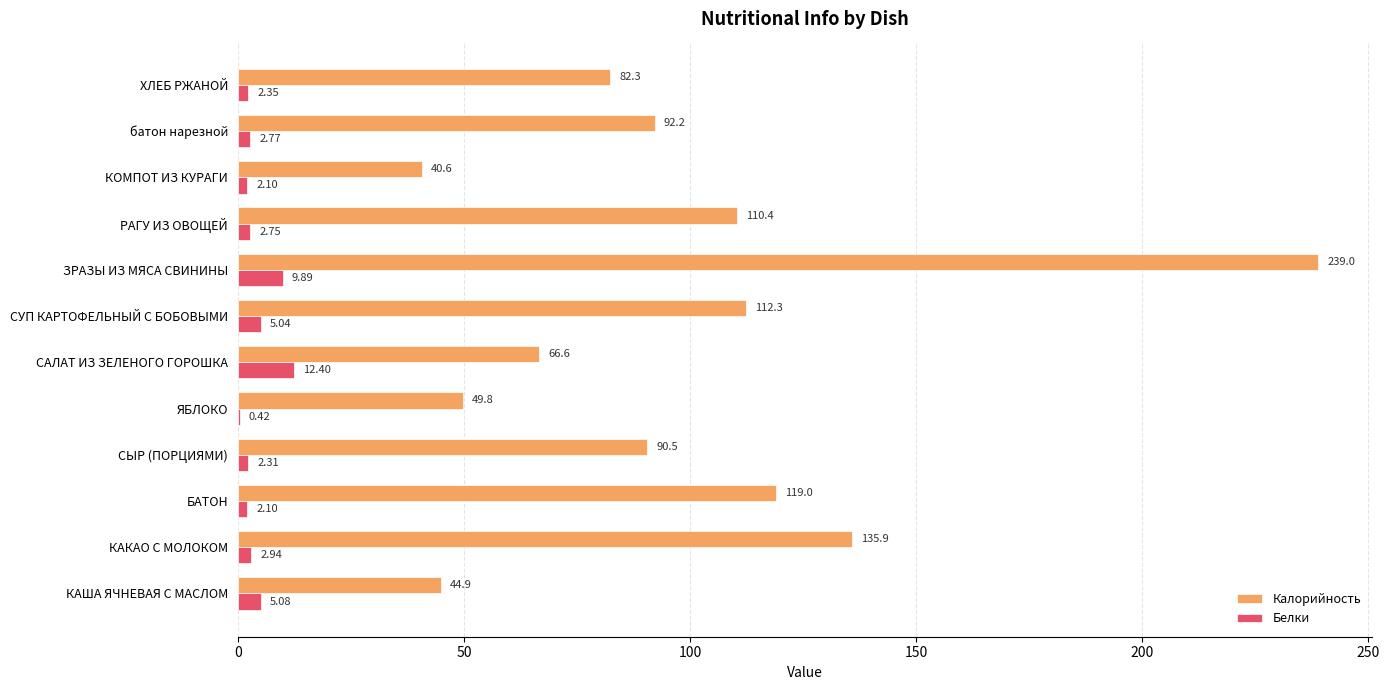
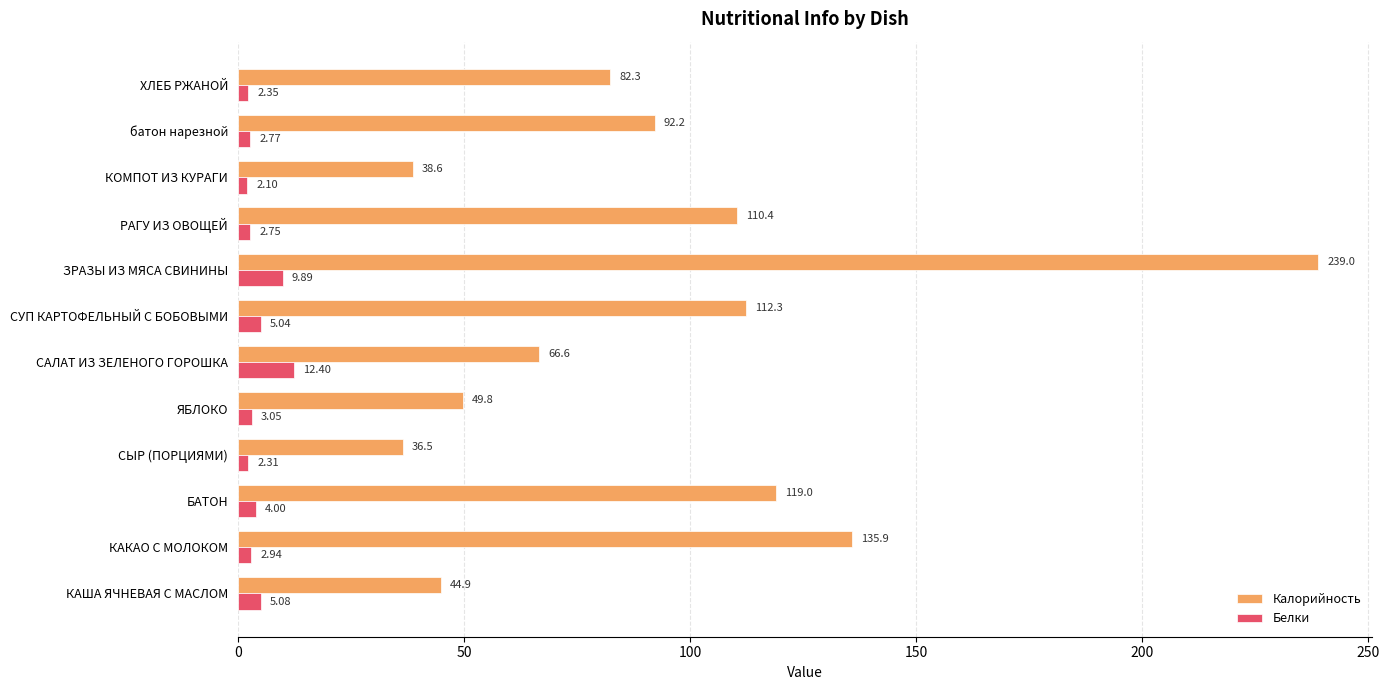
  {
    "Калорийность": {
      "ХЛЕБ РЖАНОЙ": 82.3,
      "батон нарезной": 92.2,
-     "КОМПОТ ИЗ КУРАГИ": 40.6,
+     "КОМПОТ ИЗ КУРАГИ": 38.6,
      "РАГУ ИЗ ОВОЩЕЙ": 110.4,
      "ЗРАЗЫ ИЗ МЯСА СВИНИНЫ": 239.0,
      "СУП КАРТОФЕЛЬНЫЙ С БОБОВЫМИ": 112.3,
      "САЛАТ ИЗ ЗЕЛЕНОГО ГОРОШКА": 66.6,
      "ЯБЛОКО": 49.8,
-     "СЫР (ПОРЦИЯМИ)": 90.5,
+     "СЫР (ПОРЦИЯМИ)": 36.5,
      "БАТОН": 119.0,
      "КАКАО С МОЛОКОМ": 135.9,
      "КАША ЯЧНЕВАЯ С МАСЛОМ": 44.9
    },
    "Белки": {
      "ХЛЕБ РЖАНОЙ": 2.35,
      "батон нарезной": 2.77,
      "КОМПОТ ИЗ КУРАГИ": 2.10,
      "РАГУ ИЗ ОВОЩЕЙ": 2.75,
      "ЗРАЗЫ ИЗ МЯСА СВИНИНЫ": 9.89,
      "СУП КАРТОФЕЛЬНЫЙ С БОБОВЫМИ": 5.04,
      "САЛАТ ИЗ ЗЕЛЕНОГО ГОРОШКА": 12.40,
-     "ЯБЛОКО": 0.42,
+     "ЯБЛОКО": 3.05,
      "СЫР (ПОРЦИЯМИ)": 2.31,
-     "БАТОН": 2.10,
+     "БАТОН": 4.00,
      "КАКАО С МОЛОКОМ": 2.94,
      "КАША ЯЧНЕВАЯ С МАСЛОМ": 5.08
    }
  }
